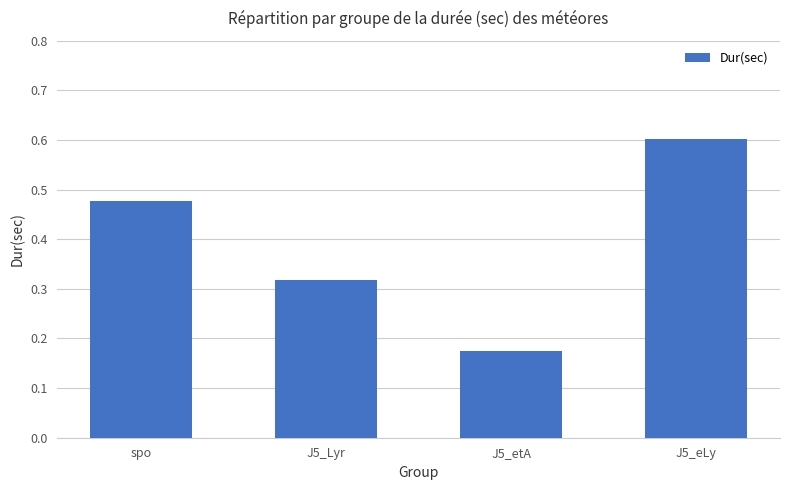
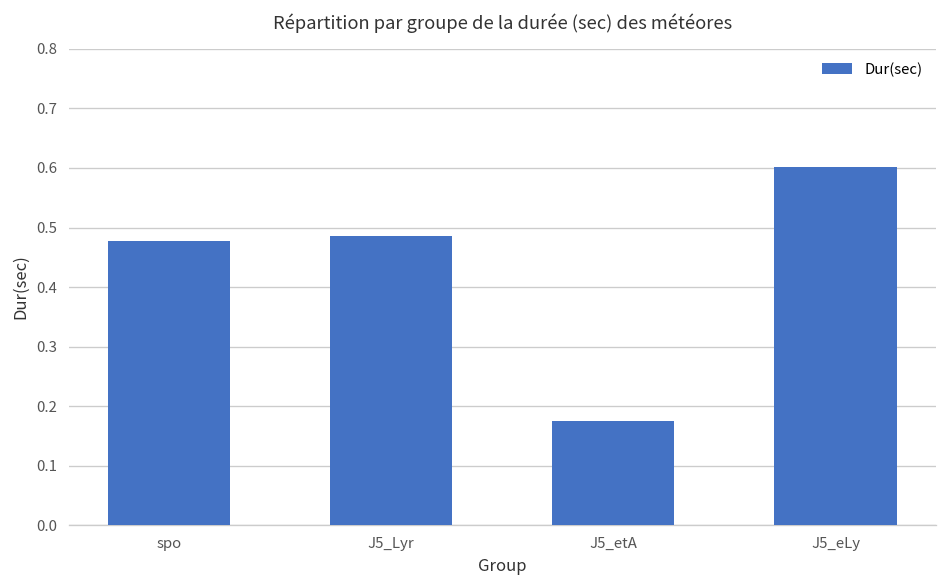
  {
    "spo": 0.48,
-   "J5_Lyr": 0.32,
+   "J5_Lyr": 0.49,
    "J5_etA": 0.18,
    "J5_eLy": 0.60
  }
